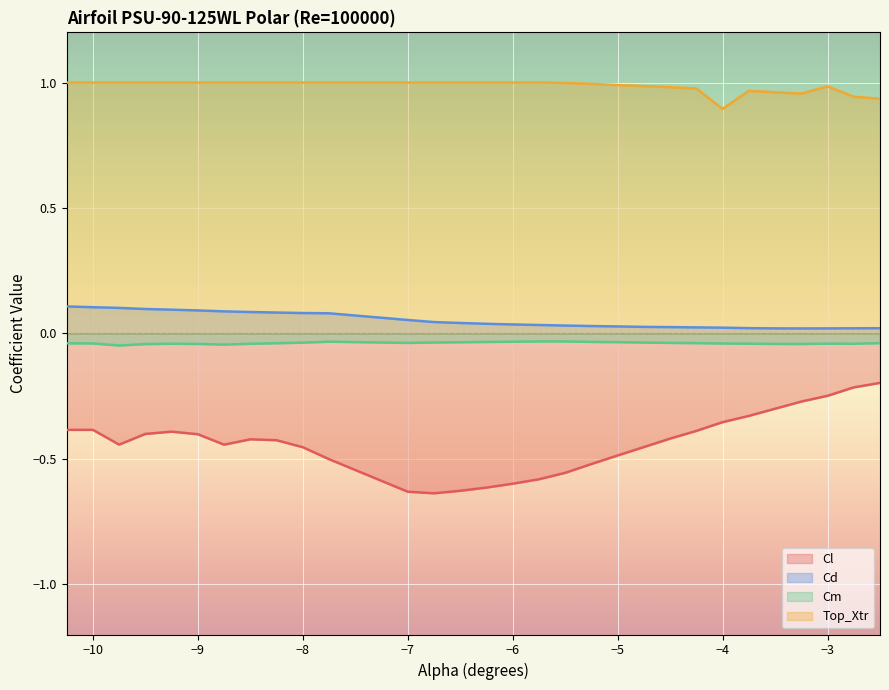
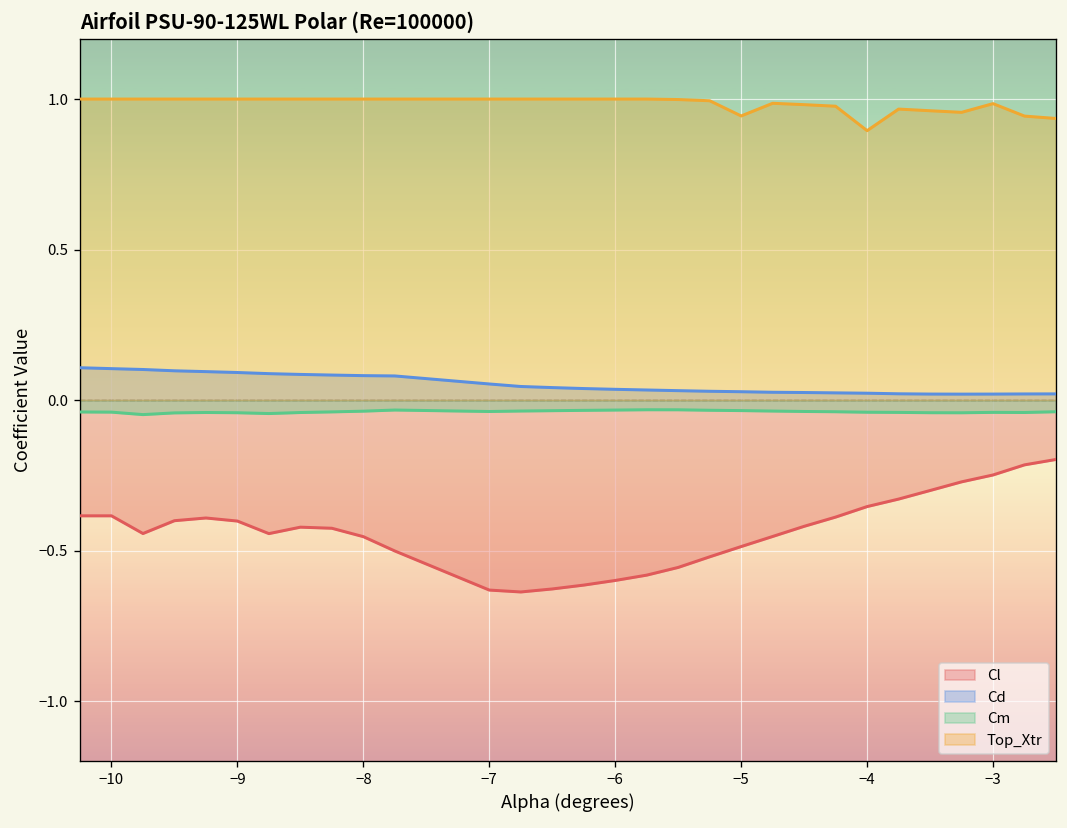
  {
    "Top_Xtr": {
      "−10": 1.00,
      "−9": 1.00,
      "−8": 1.00,
      "−7": 1.00,
      "−6": 1.00,
-     "−5": 0.99,
+     "−5": 0.94,
      "−4": 0.90,
      "−3": 0.98
    }
  }
